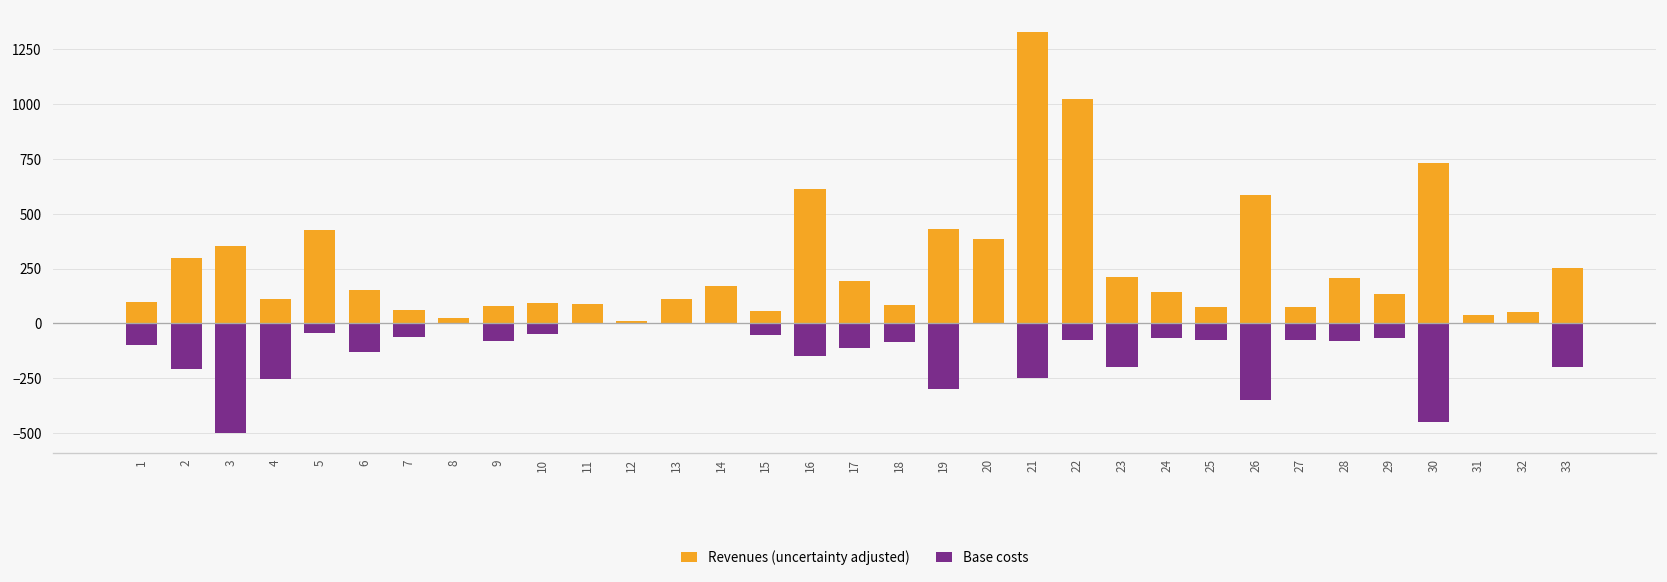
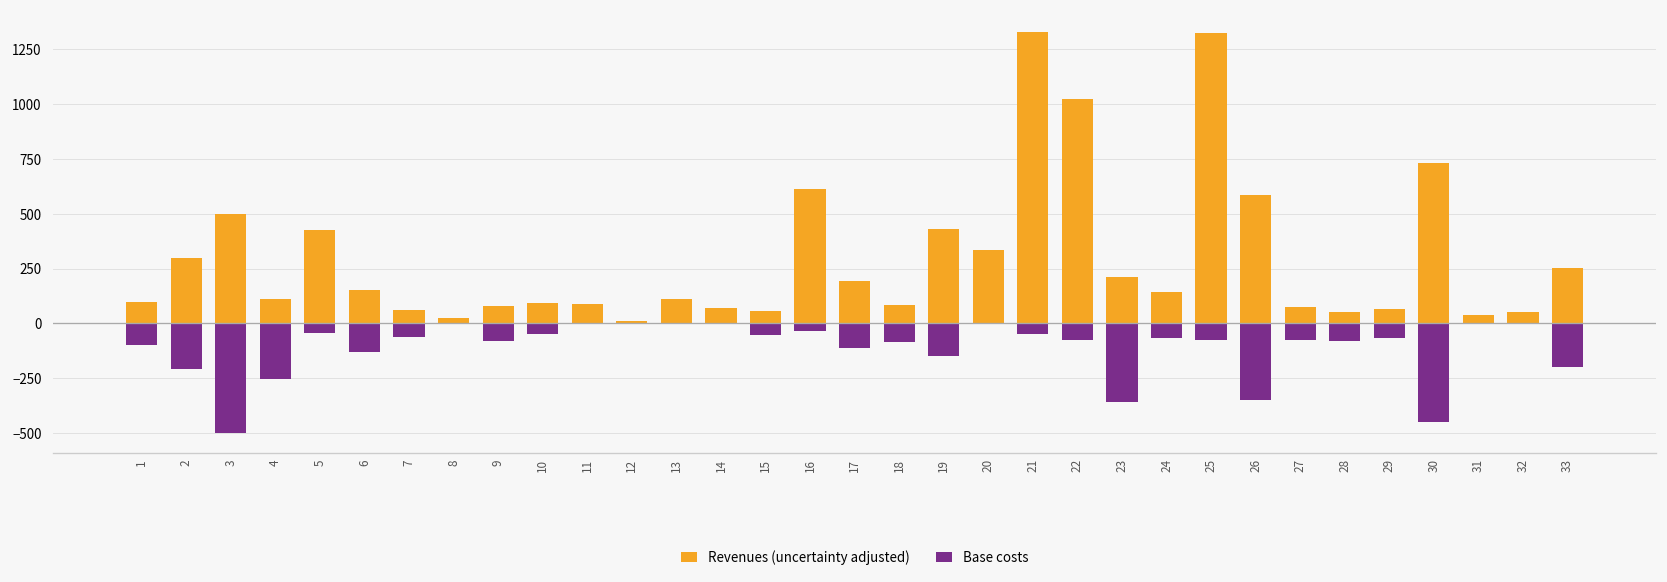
  {
    "Revenues (uncertainty adjusted)": {
      "1": 100,
      "2": 300,
-     "3": 350,
+     "3": 500,
      "4": 110,
      "5": 430,
      "6": 150,
      "7": 60,
      "8": 30,
      "9": 80,
      "10": 90,
      "11": 90,
      "13": 110,
-     "14": 170,
+     "14": 70,
      "15": 60,
      "16": 620,
      "17": 190,
      "18": 90,
      "19": 430,
-     "20": 390,
+     "20": 330,
      "21": 1330,
      "22": 1020,
      "23": 210,
      "24": 150,
-     "25": 80,
+     "25": 1320,
      "26": 590,
      "27": 80,
-     "28": 210,
-     "29": 140,
+     "28": 50,
+     "29": 70,
      "30": 730,
      "31": 40,
      "32": 50,
      "33": 260
    },
    "Base costs": {
      "1": -100,
      "2": -210,
      "3": -500,
      "4": -250,
      "5": -40,
      "6": -130,
      "7": -60,
      "8": 0,
      "9": -80,
      "10": -50,
      "11": 0,
      "12": 0,
      "13": 0,
      "14": 0,
      "15": -60,
-     "16": -150,
+     "16": -30,
      "17": -110,
      "18": -90,
-     "19": -300,
+     "19": -150,
      "20": 0,
-     "21": -250,
+     "21": -50,
      "22": -80,
-     "23": -200,
+     "23": -360,
      "24": -70,
      "25": -80,
      "26": -350,
      "27": -80,
      "28": -80,
      "29": -70,
      "30": -450,
      "31": 0,
      "32": 0,
      "33": -200
    }
  }
